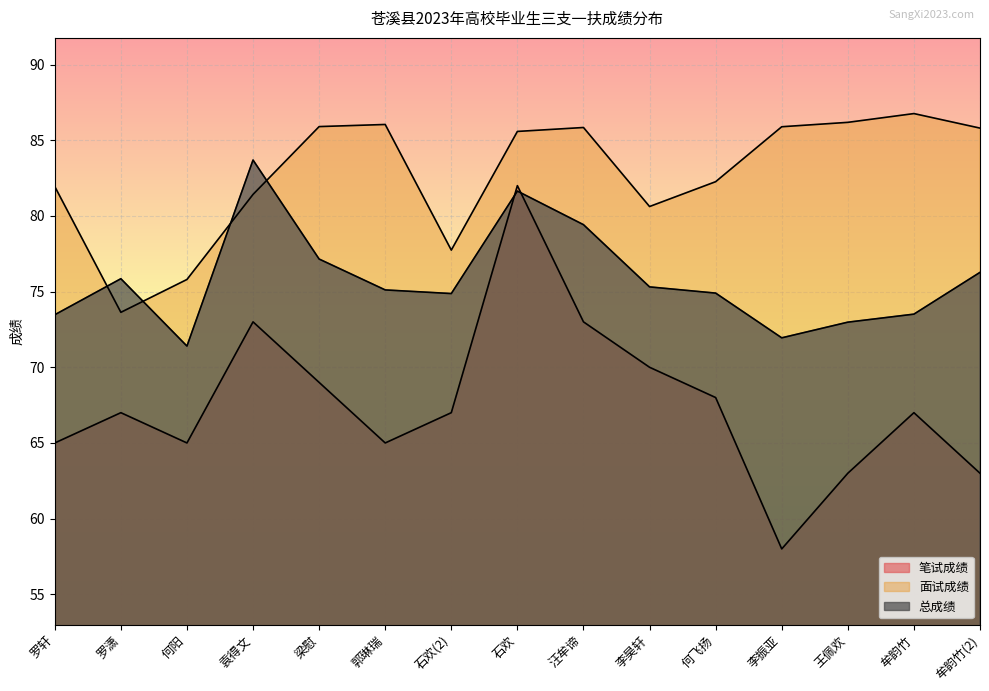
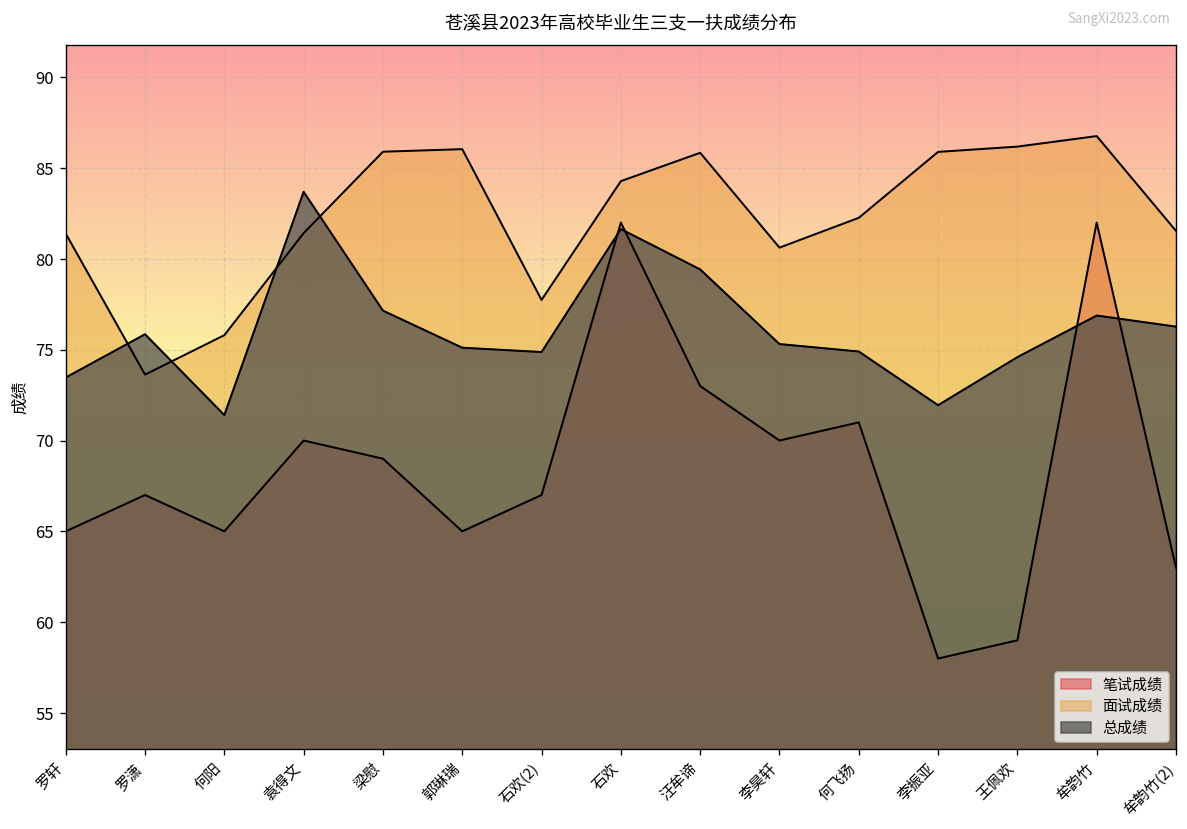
  {
    "笔试成绩": {
      "罗轩": 65,
      "罗潇": 67,
      "何阳": 65,
-     "袁得文": 73,
+     "袁得文": 70,
      "梁慰": 69,
      "郭琳瑞": 65,
      "石欢(2)": 67,
      "石欢": 82,
      "汪牟谛": 73,
      "李昊轩": 70,
-     "何飞扬": 68,
+     "何飞扬": 71,
      "李振亚": 58,
-     "王佩欢": 63,
-     "牟韵竹": 67,
+     "王佩欢": 59,
+     "牟韵竹": 82,
      "牟韵竹(2)": 63
    },
    "面试成绩": {
-     "罗轩": 81.9,
+     "罗轩": 81.4,
      "罗潇": 73.6,
      "何阳": 75.8,
      "袁得文": 81.4,
      "梁慰": 85.9,
      "郭琳瑞": 86.0,
      "石欢(2)": 77.7,
-     "石欢": 85.6,
+     "石欢": 84.3,
      "汪牟谛": 85.8,
      "李昊轩": 80.6,
      "何飞扬": 82.3,
      "李振亚": 85.9,
      "王佩欢": 86.2,
      "牟韵竹": 86.8,
-     "牟韵竹(2)": 85.8
+     "牟韵竹(2)": 81.5
    },
    "总成绩": {
      "罗轩": 73.5,
      "罗潇": 75.9,
      "何阳": 71.4,
      "袁得文": 83.7,
      "梁慰": 77.2,
      "郭琳瑞": 75.1,
      "石欢(2)": 74.9,
      "石欢": 81.6,
      "汪牟谛": 79.4,
      "李昊轩": 75.3,
      "何飞扬": 74.9,
      "李振亚": 71.9,
-     "王佩欢": 73.0,
-     "牟韵竹": 73.5,
+     "王佩欢": 74.6,
+     "牟韵竹": 76.9,
      "牟韵竹(2)": 76.3
    }
  }
